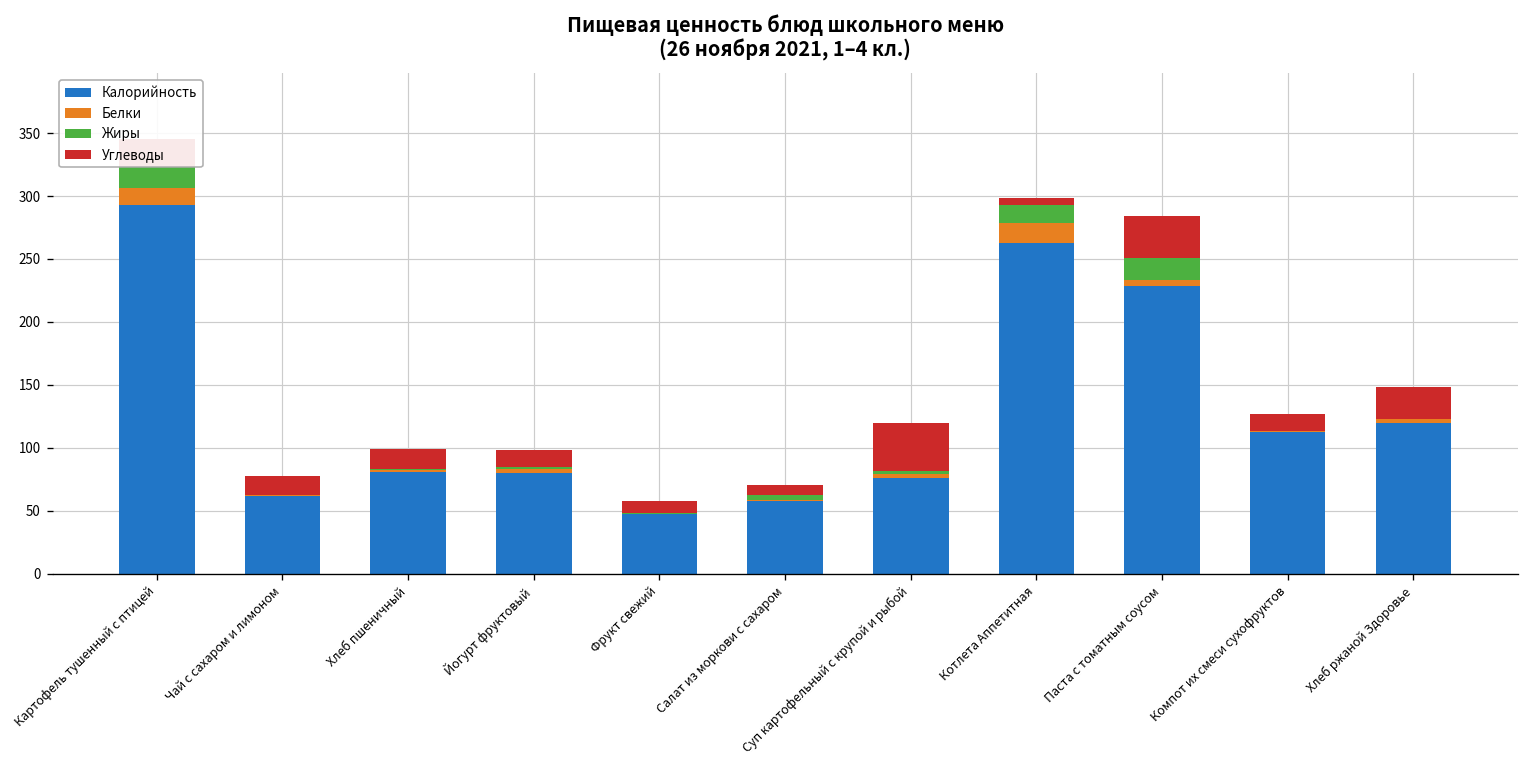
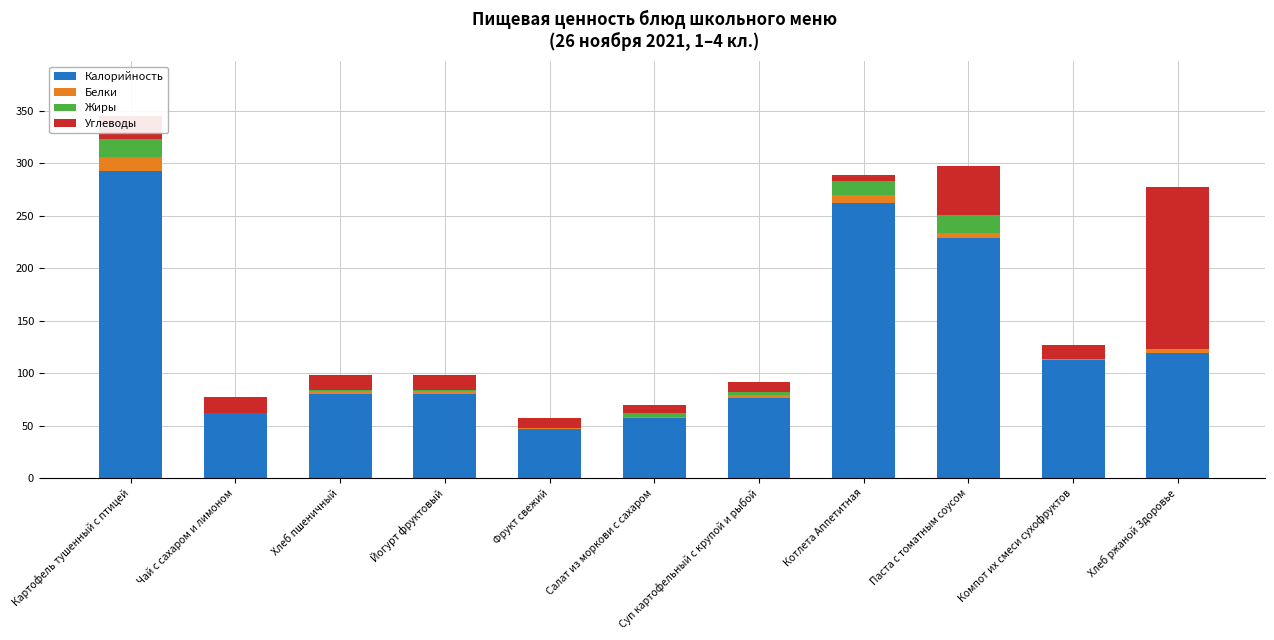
  {
    "Калорийность": {
      "Картофель тушенный с птицей": 293,
      "Чай с сахаром и лимоном": 62,
      "Хлеб пшеничный": 80,
      "Йогурт фруктовый": 80,
      "Фрукт свежий": 47,
      "Салат из моркови с сахаром": 58,
      "Суп картофельный с крупой и рыбой": 76,
      "Котлета Аппетитная": 263,
      "Паста с томатным соусом": 229,
      "Компот их смеси сухофруктов": 113,
      "Хлеб ржаной Здоровье": 119
    },
    "Белки": {
      "Картофель тушенный с птицей": 13,
      "Йогурт фруктовый": 3,
      "Суп картофельный с крупой и рыбой": 3,
-     "Котлета Аппетитная": 16,
+     "Котлета Аппетитная": 7,
      "Паста с томатным соусом": 5,
      "Хлеб ржаной Здоровье": 3
    },
    "Жиры": {
      "Картофель тушенный с птицей": 16,
      "Салат из моркови с сахаром": 4,
      "Котлета Аппетитная": 14,
      "Паста с томатным соусом": 18
    },
    "Углеводы": {
      "Чай с сахаром и лимоном": 15,
      "Хлеб пшеничный": 15,
      "Йогурт фруктовый": 14,
      "Фрукт свежий": 10,
      "Салат из моркови с сахаром": 8,
-     "Суп картофельный с крупой и рыбой": 38,
+     "Суп картофельный с крупой и рыбой": 10,
      "Котлета Аппетитная": 6,
-     "Паста с томатным соусом": 33,
+     "Паста с томатным соусом": 47,
      "Компот их смеси сухофруктов": 13,
-     "Хлеб ржаной Здоровье": 25
+     "Хлеб ржаной Здоровье": 154
    }
  }
